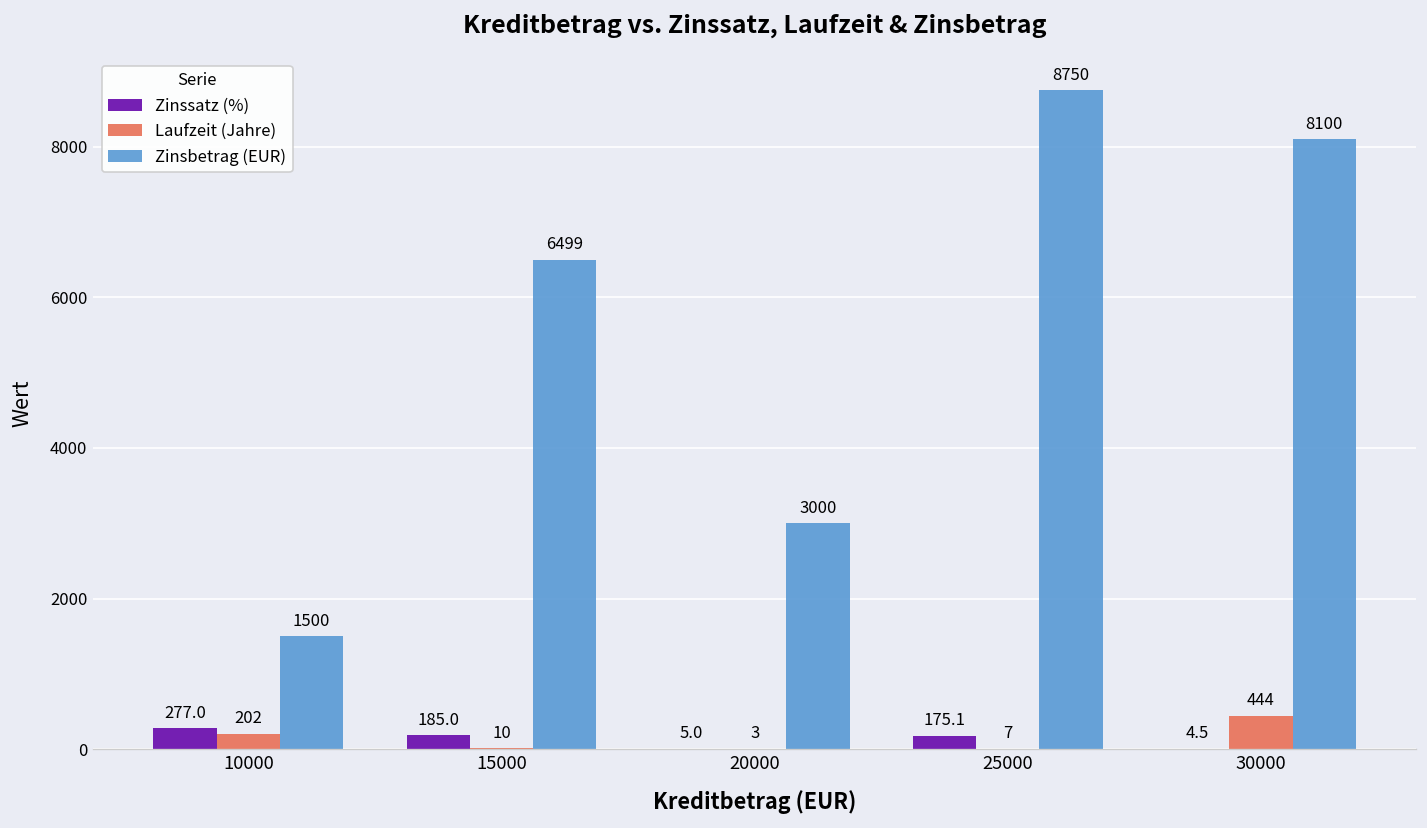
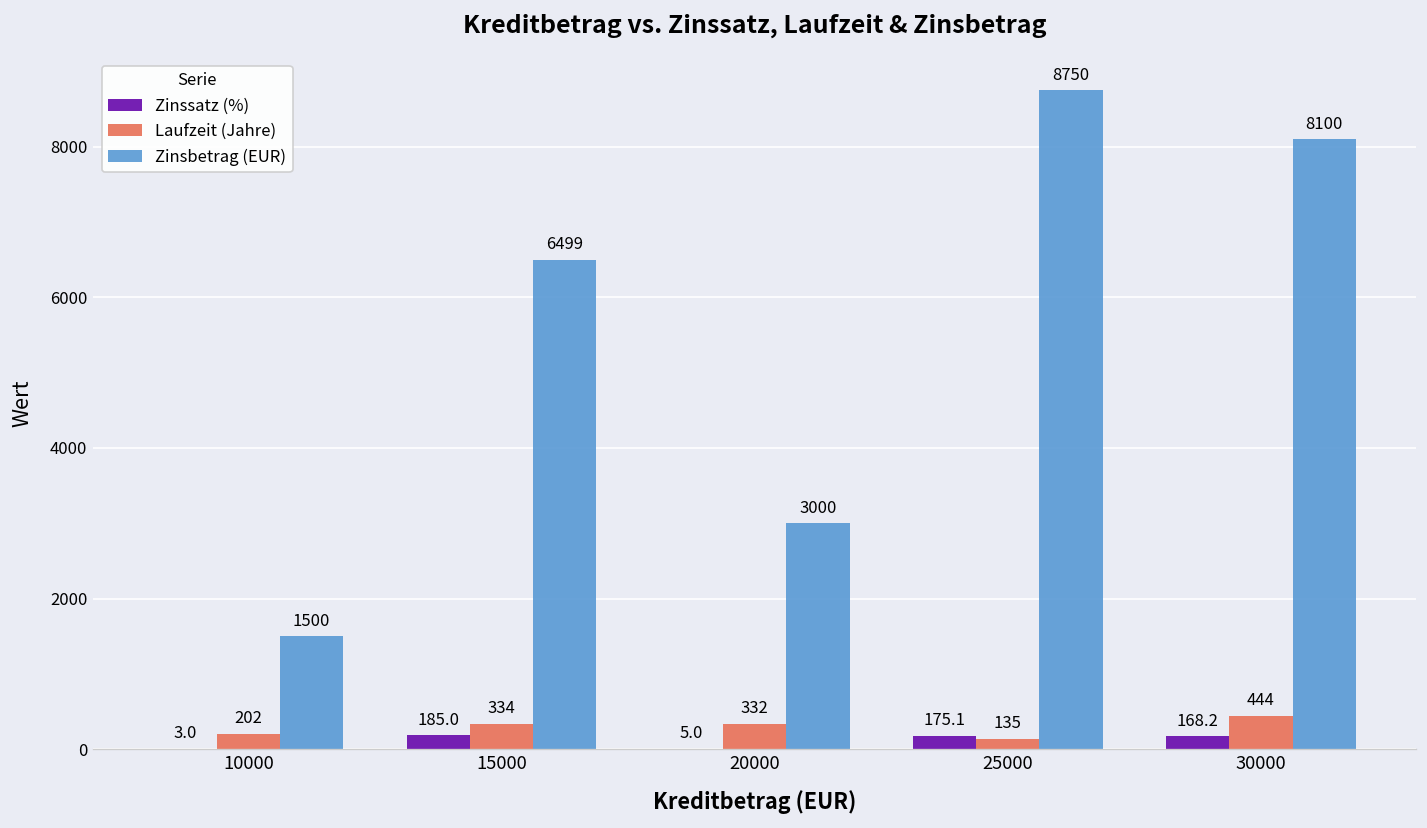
  {
    "Zinssatz (%)": {
-     "10000": 277.0,
+     "10000": 3.0,
      "15000": 185.0,
      "20000": 5.0,
      "25000": 175.1,
-     "30000": 4.5
+     "30000": 168.2
    },
    "Laufzeit (Jahre)": {
      "10000": 202,
-     "15000": 10,
-     "20000": 3,
-     "25000": 7,
+     "15000": 334,
+     "20000": 332,
+     "25000": 135,
      "30000": 444
    },
    "Zinsbetrag (EUR)": {
      "10000": 1500,
      "15000": 6499,
      "20000": 3000,
      "25000": 8750,
      "30000": 8100
    }
  }
